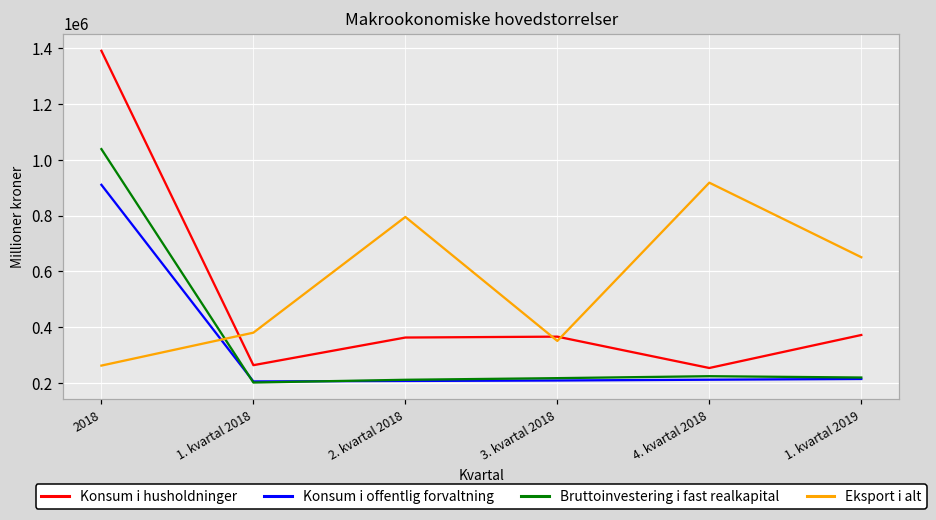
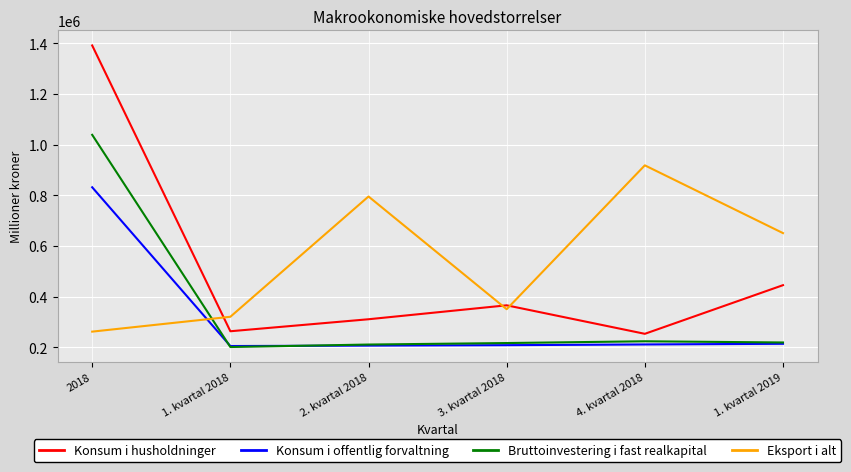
  {
    "Konsum i husholdninger": {
      "2018": 1390000,
      "1. kvartal 2018": 260000,
-     "2. kvartal 2018": 360000,
+     "2. kvartal 2018": 310000,
      "3. kvartal 2018": 370000,
      "4. kvartal 2018": 250000,
-     "1. kvartal 2019": 370000
+     "1. kvartal 2019": 450000
    },
    "Konsum i offentlig forvaltning": {
-     "2018": 910000,
+     "2018": 830000,
      "4. kvartal 2018": 210000
    },
    "Bruttoinvestering i fast realkapital": {
      "2018": 1040000,
      "4. kvartal 2018": 220000
    },
    "Eksport i alt": {
      "2018": 260000,
-     "1. kvartal 2018": 380000,
+     "1. kvartal 2018": 320000,
      "2. kvartal 2018": 800000,
      "3. kvartal 2018": 350000,
      "4. kvartal 2018": 920000,
      "1. kvartal 2019": 650000
    }
  }
